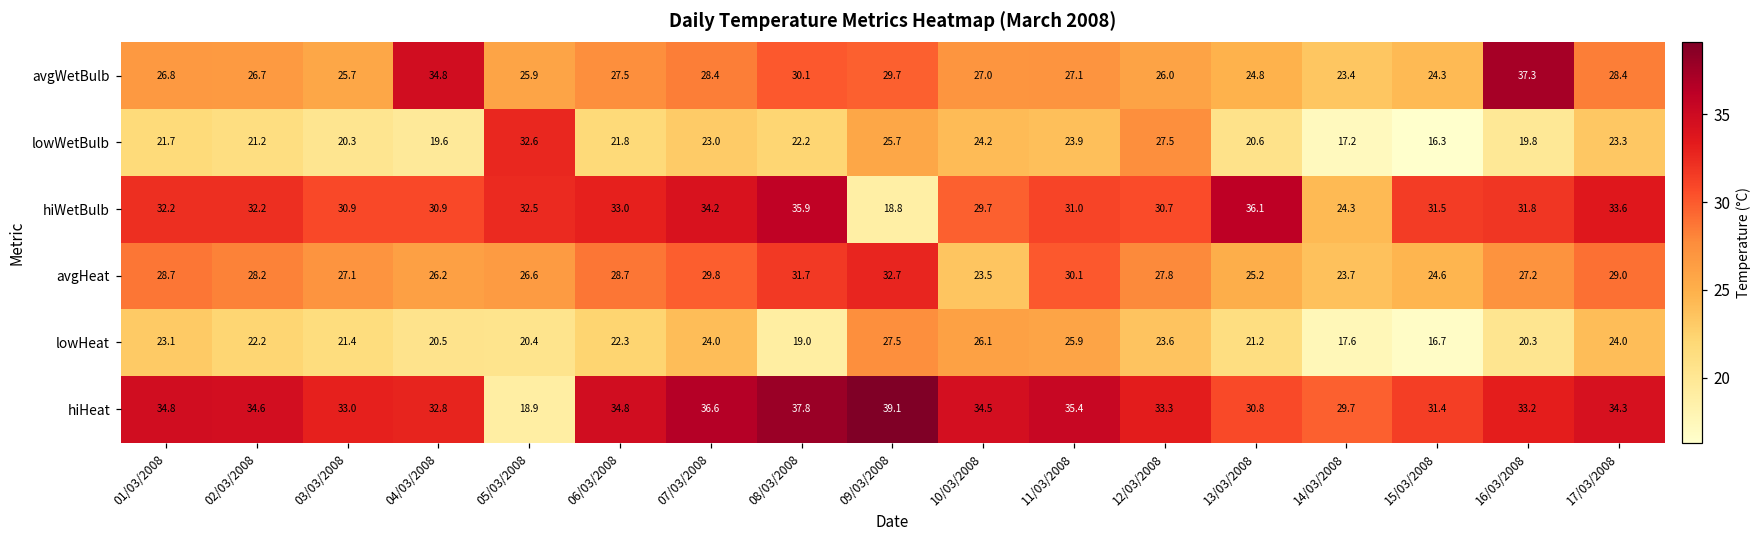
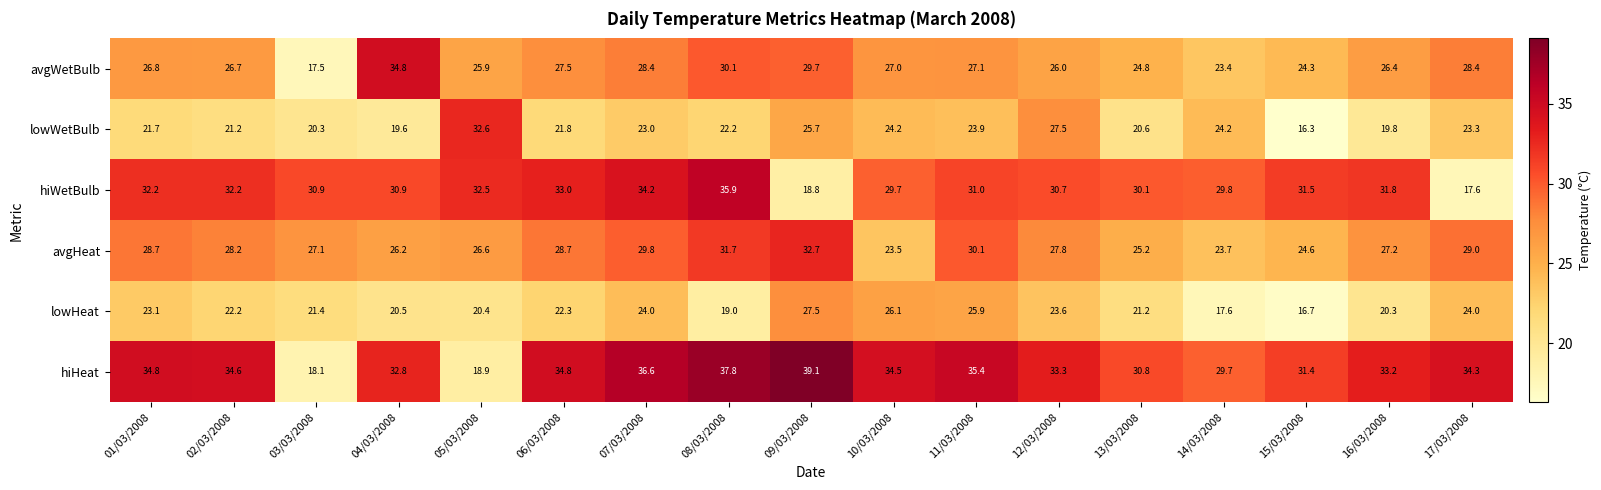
  {
    "avgWetBulb": {
      "01/03/2008": 26.8,
      "02/03/2008": 26.7,
-     "03/03/2008": 25.7,
+     "03/03/2008": 17.5,
      "04/03/2008": 34.8,
      "05/03/2008": 25.9,
      "06/03/2008": 27.5,
      "07/03/2008": 28.4,
      "08/03/2008": 30.1,
      "09/03/2008": 29.7,
      "10/03/2008": 27.0,
      "11/03/2008": 27.1,
      "12/03/2008": 26.0,
      "13/03/2008": 24.8,
      "14/03/2008": 23.4,
      "15/03/2008": 24.3,
-     "16/03/2008": 37.3,
+     "16/03/2008": 26.4,
      "17/03/2008": 28.4
    },
    "lowWetBulb": {
      "01/03/2008": 21.7,
      "02/03/2008": 21.2,
      "03/03/2008": 20.3,
      "04/03/2008": 19.6,
      "05/03/2008": 32.6,
      "06/03/2008": 21.8,
      "07/03/2008": 23.0,
      "08/03/2008": 22.2,
      "09/03/2008": 25.7,
      "10/03/2008": 24.2,
      "11/03/2008": 23.9,
      "12/03/2008": 27.5,
      "13/03/2008": 20.6,
-     "14/03/2008": 17.2,
+     "14/03/2008": 24.2,
      "15/03/2008": 16.3,
      "16/03/2008": 19.8,
      "17/03/2008": 23.3
    },
    "hiWetBulb": {
      "01/03/2008": 32.2,
      "02/03/2008": 32.2,
      "03/03/2008": 30.9,
      "04/03/2008": 30.9,
      "05/03/2008": 32.5,
      "06/03/2008": 33.0,
      "07/03/2008": 34.2,
      "08/03/2008": 35.9,
      "09/03/2008": 18.8,
      "10/03/2008": 29.7,
      "11/03/2008": 31.0,
      "12/03/2008": 30.7,
-     "13/03/2008": 36.1,
-     "14/03/2008": 24.3,
+     "13/03/2008": 30.1,
+     "14/03/2008": 29.8,
      "15/03/2008": 31.5,
      "16/03/2008": 31.8,
-     "17/03/2008": 33.6
+     "17/03/2008": 17.6
    },
    "avgHeat": {
      "01/03/2008": 28.7,
      "02/03/2008": 28.2,
      "03/03/2008": 27.1,
      "04/03/2008": 26.2,
      "05/03/2008": 26.6,
      "06/03/2008": 28.7,
      "07/03/2008": 29.8,
      "08/03/2008": 31.7,
      "09/03/2008": 32.7,
      "10/03/2008": 23.5,
      "11/03/2008": 30.1,
      "12/03/2008": 27.8,
      "13/03/2008": 25.2,
      "14/03/2008": 23.7,
      "15/03/2008": 24.6,
      "16/03/2008": 27.2,
      "17/03/2008": 29.0
    },
    "lowHeat": {
      "01/03/2008": 23.1,
      "02/03/2008": 22.2,
      "03/03/2008": 21.4,
      "04/03/2008": 20.5,
      "05/03/2008": 20.4,
      "06/03/2008": 22.3,
      "07/03/2008": 24.0,
      "08/03/2008": 19.0,
      "09/03/2008": 27.5,
      "10/03/2008": 26.1,
      "11/03/2008": 25.9,
      "12/03/2008": 23.6,
      "13/03/2008": 21.2,
      "14/03/2008": 17.6,
      "15/03/2008": 16.7,
      "16/03/2008": 20.3,
      "17/03/2008": 24.0
    },
    "hiHeat": {
      "01/03/2008": 34.8,
      "02/03/2008": 34.6,
-     "03/03/2008": 33.0,
+     "03/03/2008": 18.1,
      "04/03/2008": 32.8,
      "05/03/2008": 18.9,
      "06/03/2008": 34.8,
      "07/03/2008": 36.6,
      "08/03/2008": 37.8,
      "09/03/2008": 39.1,
      "10/03/2008": 34.5,
      "11/03/2008": 35.4,
      "12/03/2008": 33.3,
      "13/03/2008": 30.8,
      "14/03/2008": 29.7,
      "15/03/2008": 31.4,
      "16/03/2008": 33.2,
      "17/03/2008": 34.3
    }
  }
